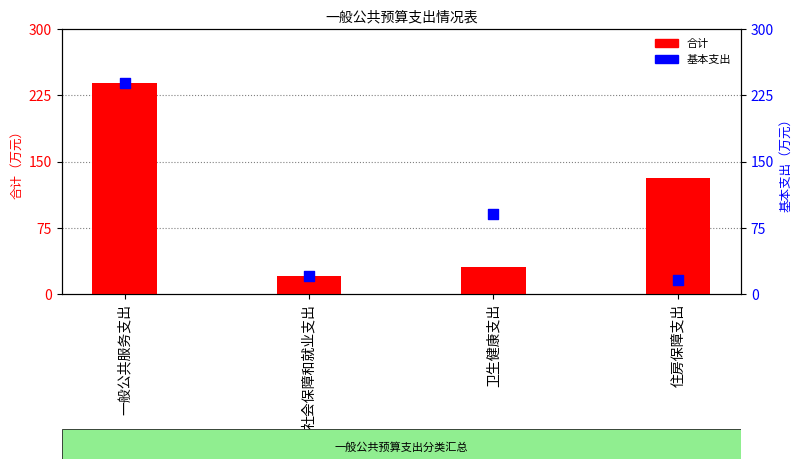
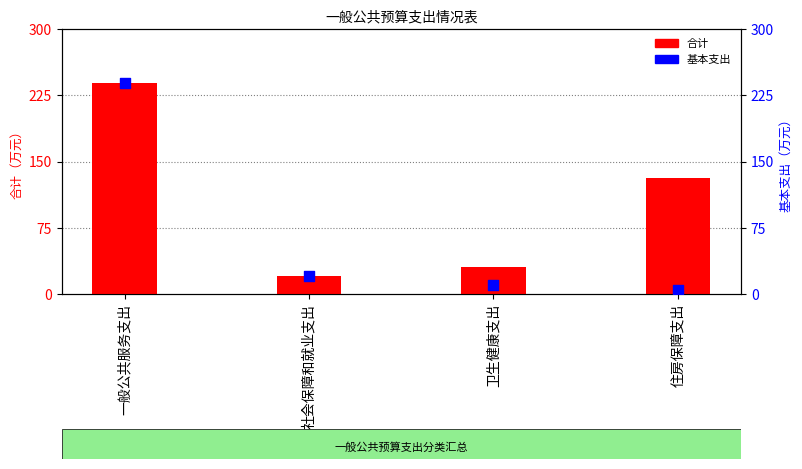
  {
    "合计": {
      "一般公共服务支出": 240,
      "社会保障和就业支出": 20,
      "卫生健康支出": 30,
      "住房保障支出": 130
    },
    "基本支出": {
-     "卫生健康支出": 90,
-     "住房保障支出": 20
+     "卫生健康支出": 10,
+     "住房保障支出": 0
    }
  }
